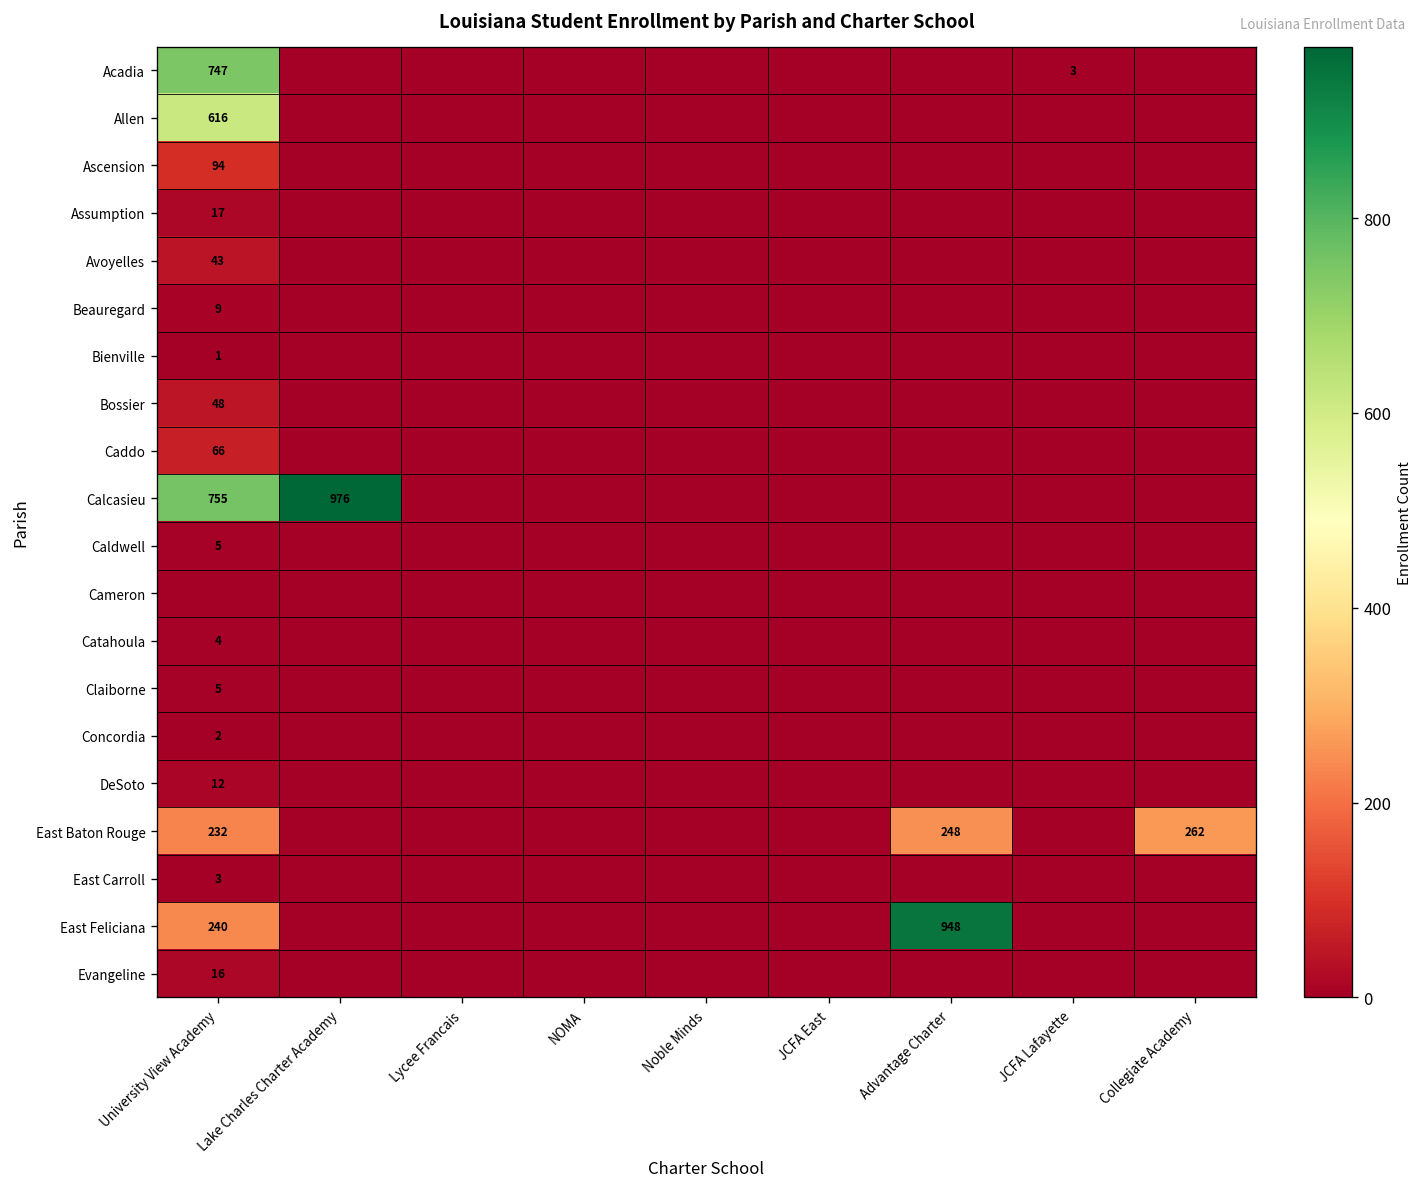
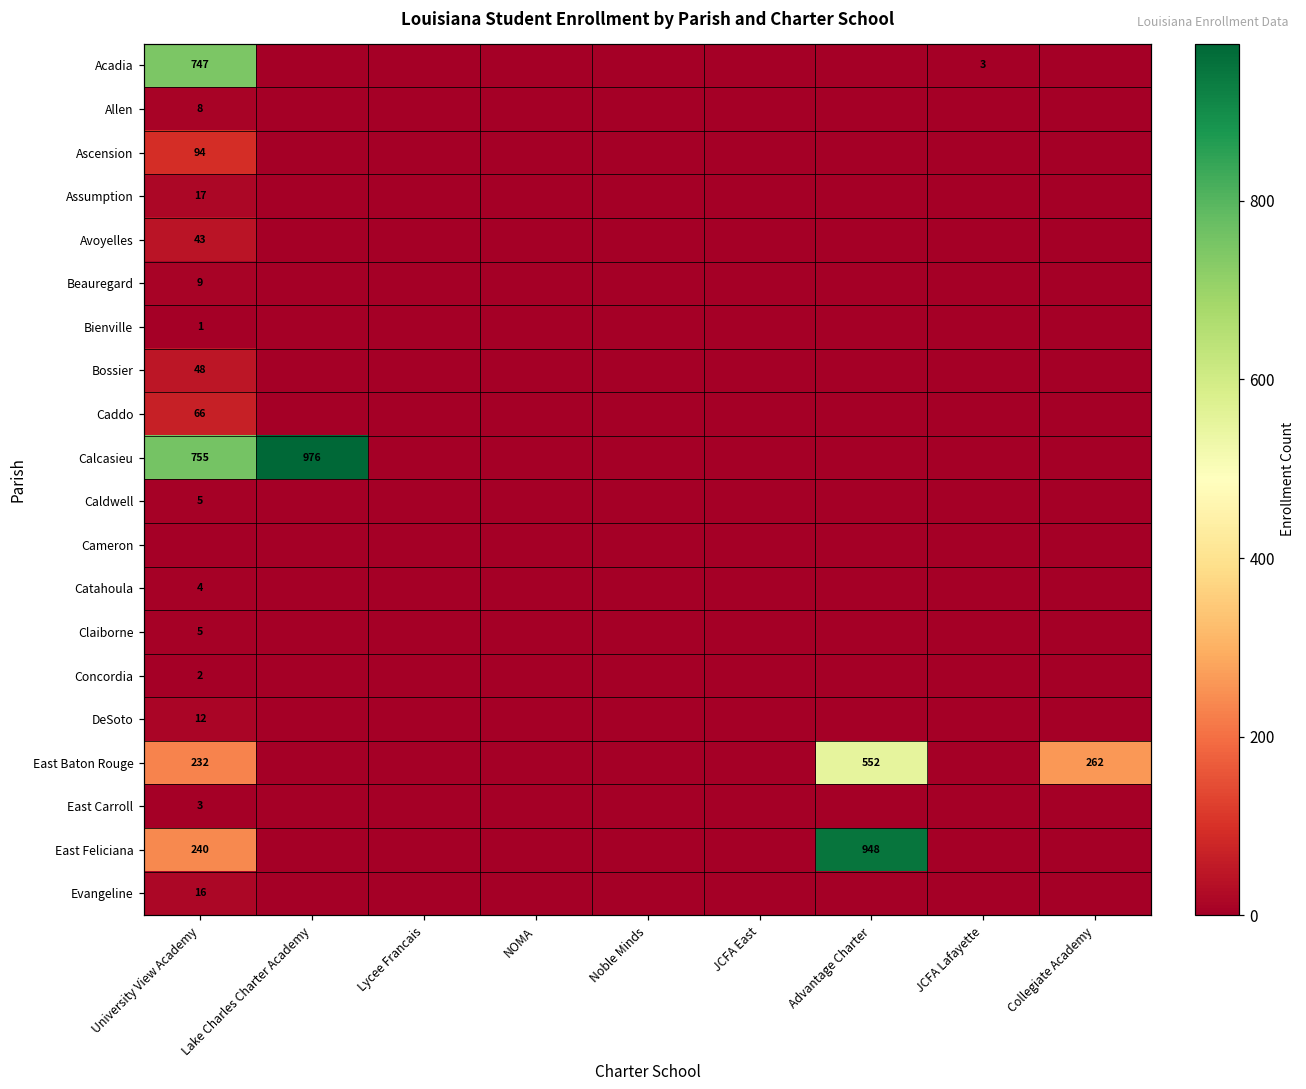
  {
    "Acadia": {
      "University View Academy": 747,
      "JCFA Lafayette": 3
    },
    "Allen": {
-     "University View Academy": 616
+     "University View Academy": 8
    },
    "Ascension": {
      "University View Academy": 94
    },
    "Assumption": {
      "University View Academy": 17
    },
    "Avoyelles": {
      "University View Academy": 43
    },
    "Beauregard": {
      "University View Academy": 9
    },
    "Bienville": {
      "University View Academy": 1
    },
    "Bossier": {
      "University View Academy": 48
    },
    "Caddo": {
      "University View Academy": 66
    },
    "Calcasieu": {
      "University View Academy": 755,
      "Lake Charles Charter Academy": 976
    },
    "Caldwell": {
      "University View Academy": 5
    },
    "Catahoula": {
      "University View Academy": 4
    },
    "Claiborne": {
      "University View Academy": 5
    },
    "Concordia": {
      "University View Academy": 2
    },
    "DeSoto": {
      "University View Academy": 12
    },
    "East Baton Rouge": {
      "University View Academy": 232,
-     "Advantage Charter": 248,
+     "Advantage Charter": 552,
      "Collegiate Academy": 262
    },
    "East Carroll": {
      "University View Academy": 3
    },
    "East Feliciana": {
      "University View Academy": 240,
      "Advantage Charter": 948
    },
    "Evangeline": {
      "University View Academy": 16
    }
  }
